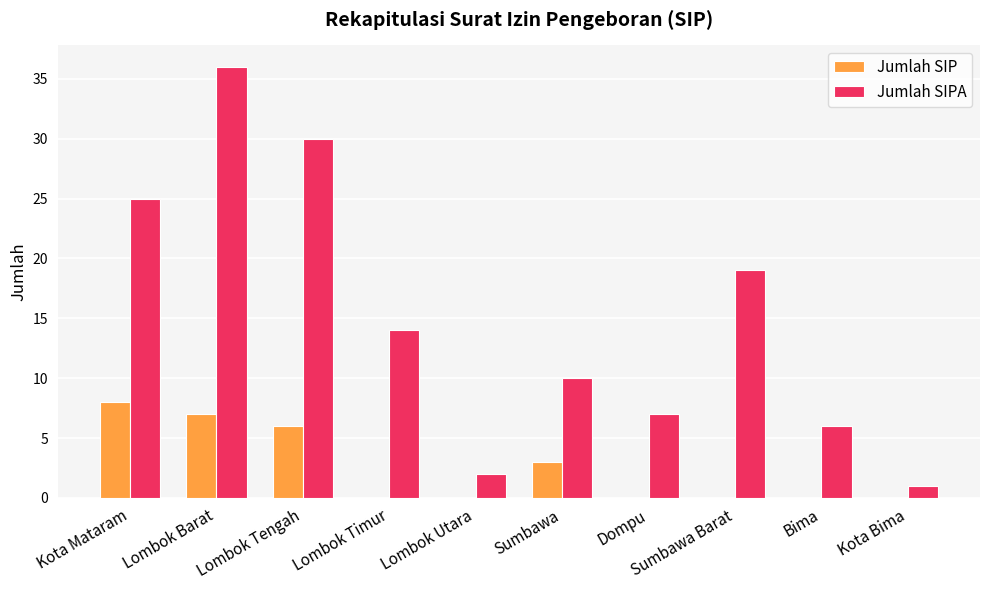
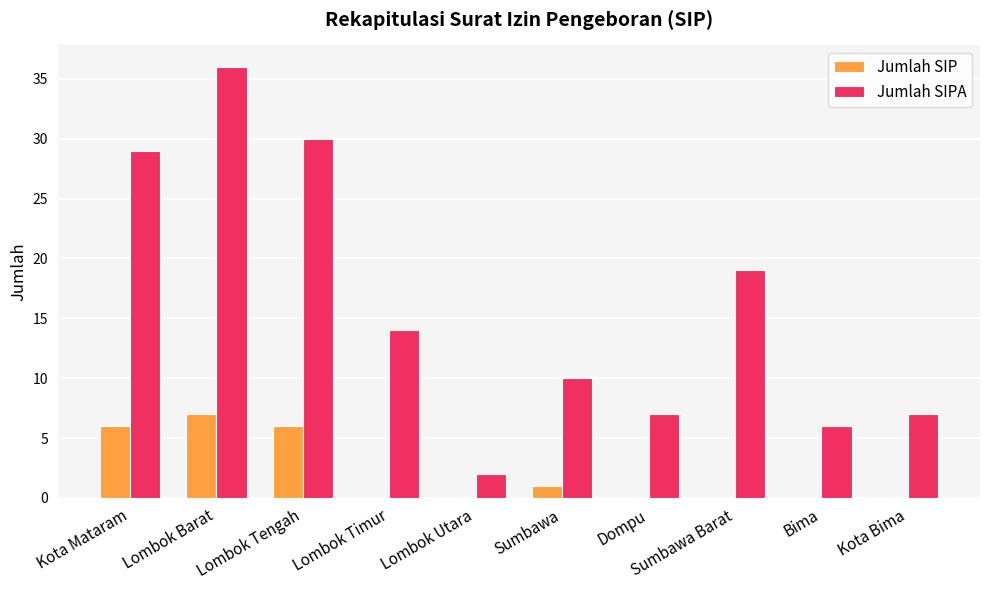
  {
    "Jumlah SIP": {
-     "Kota Mataram": 8,
+     "Kota Mataram": 6,
      "Lombok Barat": 7,
      "Lombok Tengah": 6,
      "Lombok Timur": 0,
      "Lombok Utara": 0,
-     "Sumbawa": 3,
+     "Sumbawa": 1,
      "Dompu": 0,
      "Sumbawa Barat": 0,
      "Bima": 0,
      "Kota Bima": 0
    },
    "Jumlah SIPA": {
-     "Kota Mataram": 25,
+     "Kota Mataram": 29,
      "Lombok Barat": 36,
      "Lombok Tengah": 30,
      "Lombok Timur": 14,
      "Lombok Utara": 2,
      "Sumbawa": 10,
      "Dompu": 7,
      "Sumbawa Barat": 19,
      "Bima": 6,
-     "Kota Bima": 1
+     "Kota Bima": 7
    }
  }
